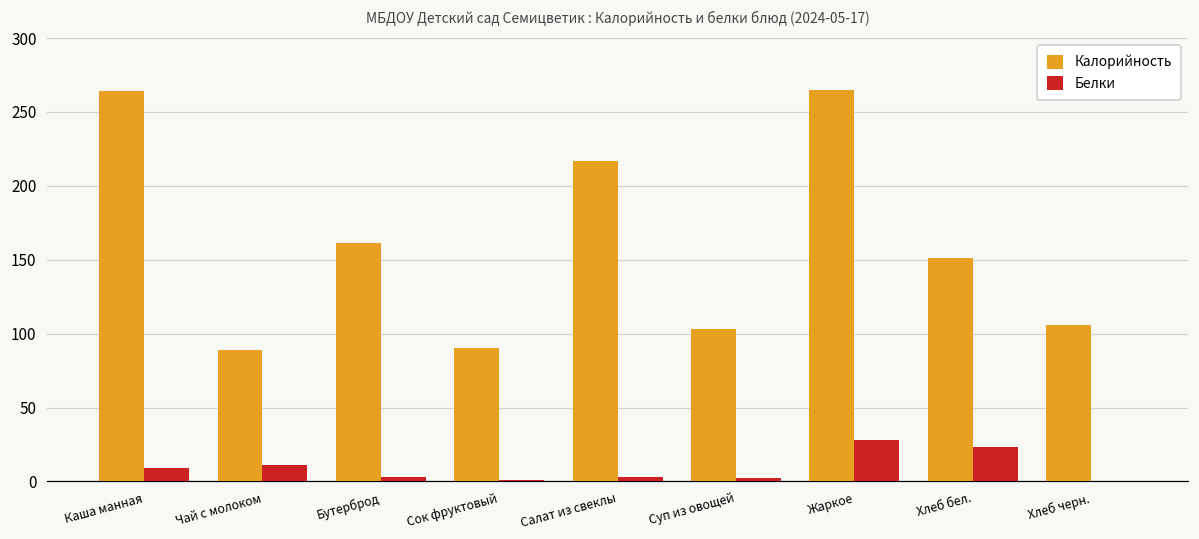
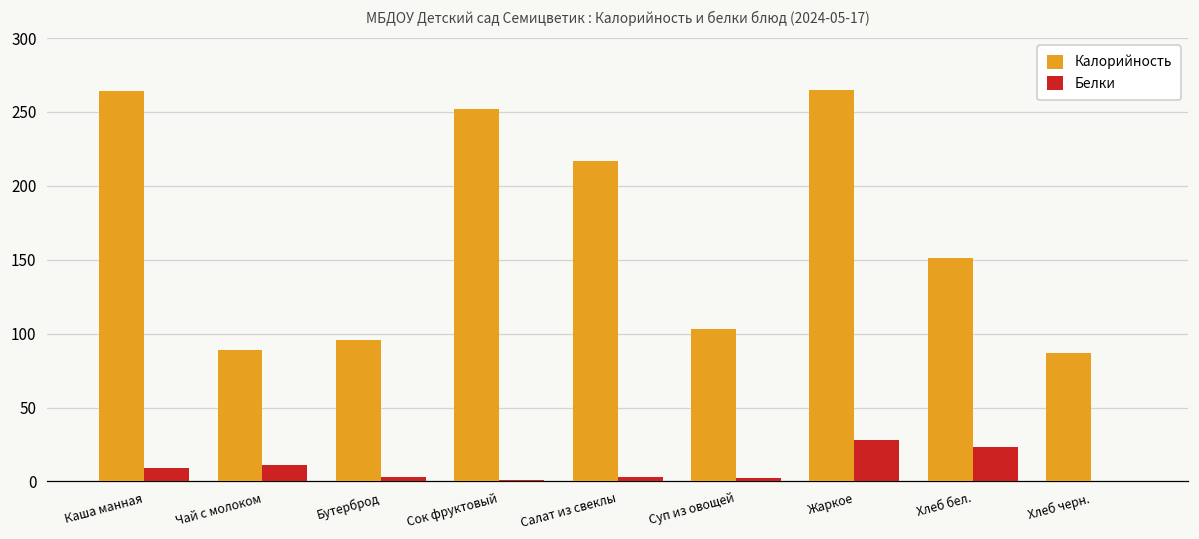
  {
    "Калорийность": {
      "Каша манная": 264,
      "Чай с молоком": 89,
-     "Бутерброд": 161,
-     "Сок фруктовый": 90,
+     "Бутерброд": 96,
+     "Сок фруктовый": 252,
      "Салат из свеклы": 217,
      "Суп из овощей": 103,
      "Жаркое": 265,
      "Хлеб бел.": 151,
-     "Хлеб черн.": 106
+     "Хлеб черн.": 87
    },
    "Белки": {
      "Каша манная": 9,
      "Чай с молоком": 11,
      "Бутерброд": 3,
      "Салат из свеклы": 3,
      "Суп из овощей": 2,
      "Жаркое": 28,
      "Хлеб бел.": 23,
      "Хлеб черн.": 0
    }
  }
